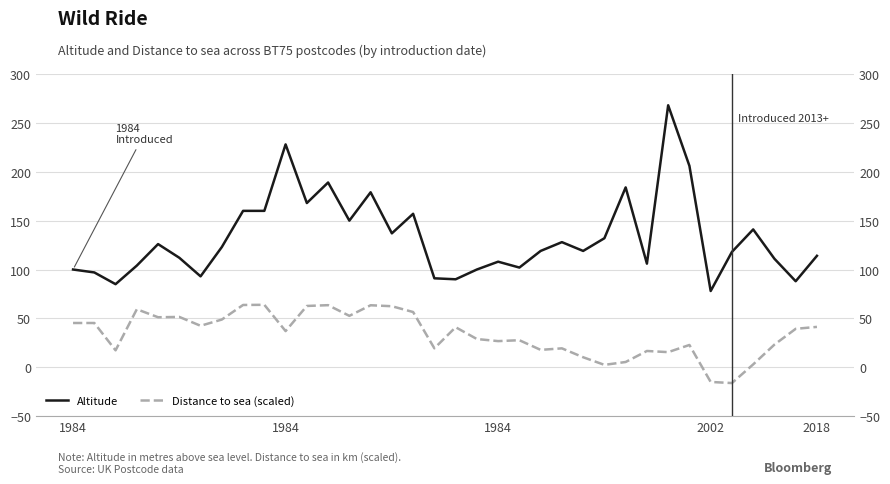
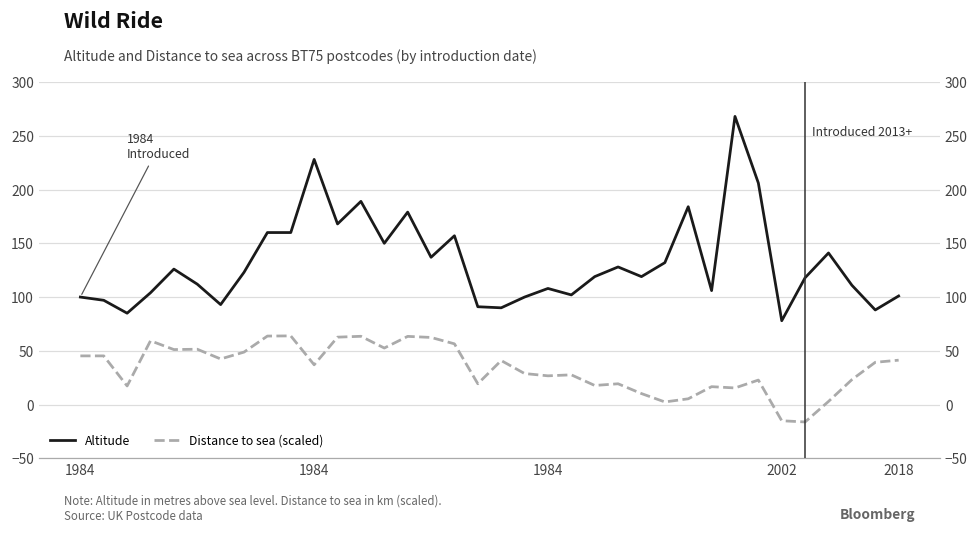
  {
    "Altitude": {
      "2002": 80,
-     "2018": 110
+     "2018": 100
    },
    "Distance to sea (scaled)": {
      "2002": -20,
      "2018": 40
    }
  }
